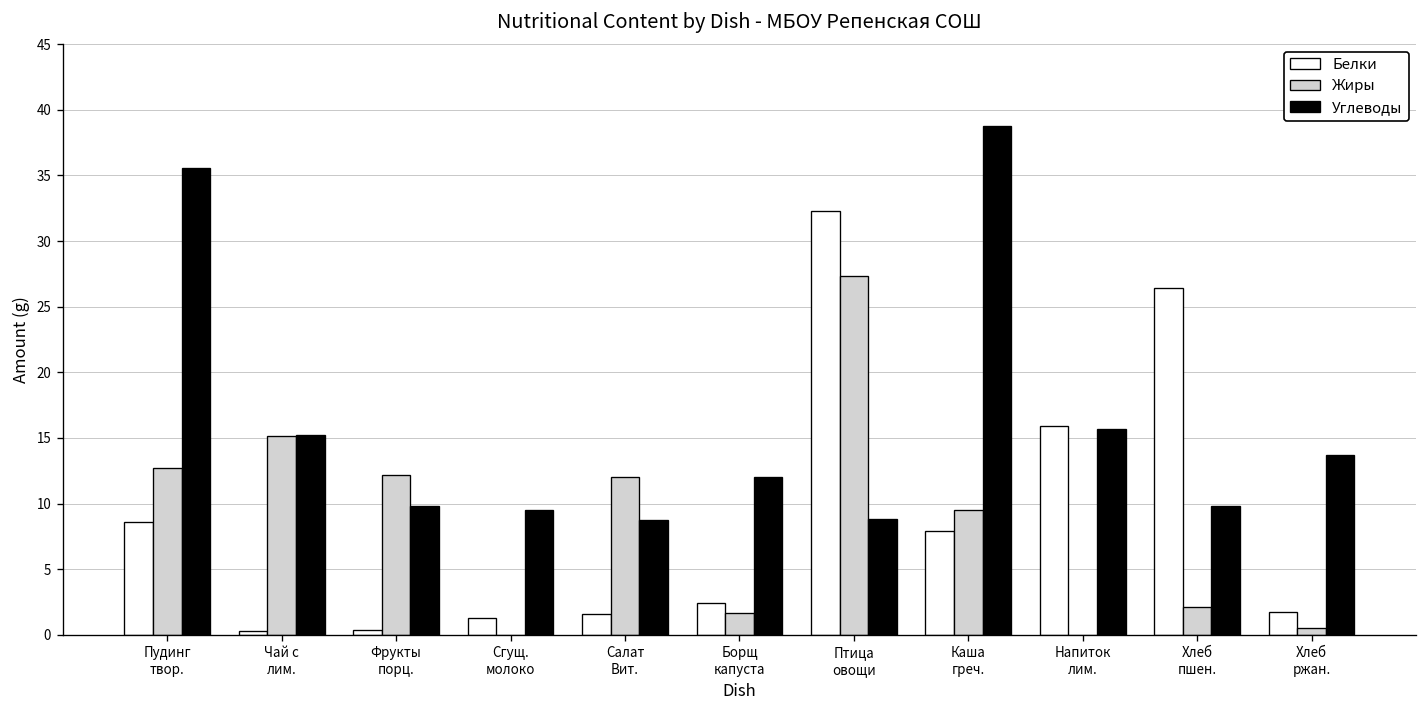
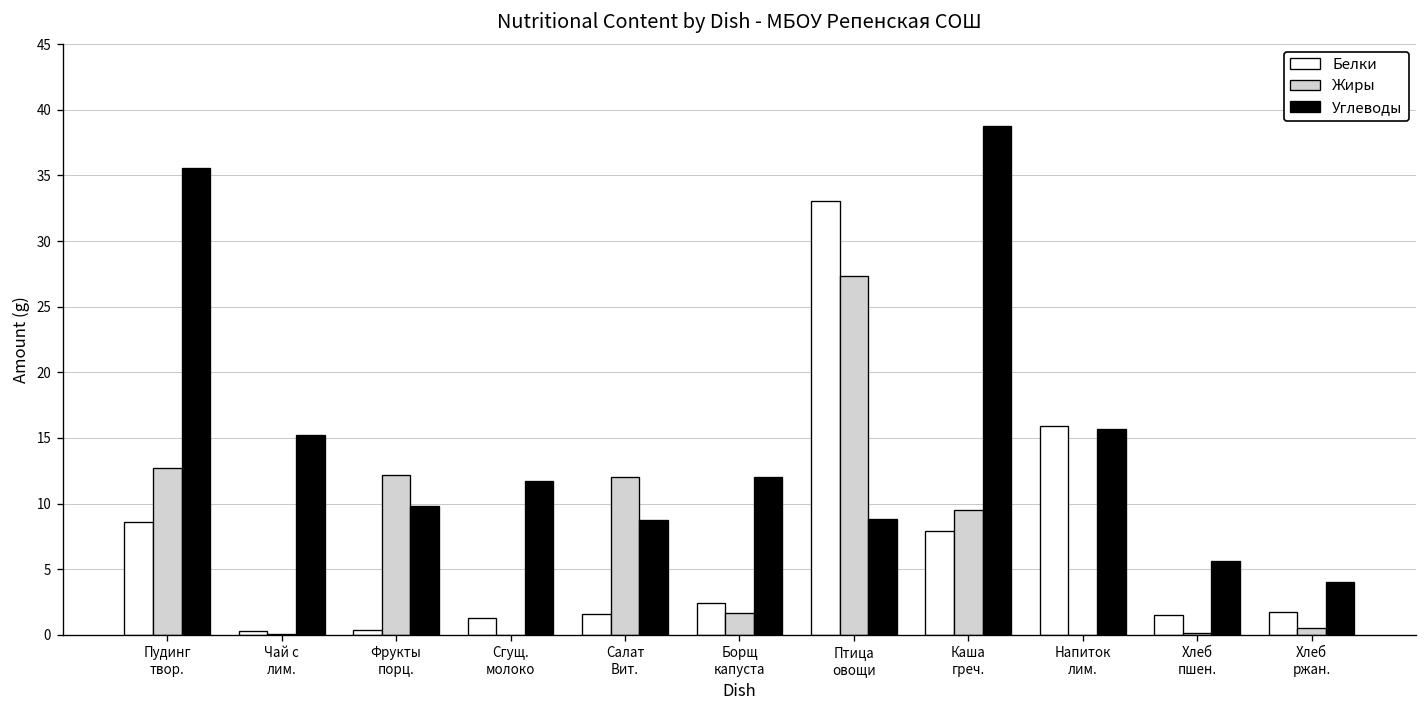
  {
    "Белки": {
      "Пудинг твор.": 8.6,
      "Чай с лим.": 0.3,
      "Фрукты порц.": 0.4,
      "Сгущ. молоко": 1.3,
      "Салат Вит.": 1.6,
      "Борщ капуста": 2.4,
-     "Птица овощи": 32.3,
+     "Птица овощи": 33.1,
      "Каша греч.": 7.9,
      "Напиток лим.": 15.9,
-     "Хлеб пшен.": 26.4,
+     "Хлеб пшен.": 1.5,
      "Хлеб ржан.": 1.7
    },
    "Жиры": {
      "Пудинг твор.": 12.7,
-     "Чай с лим.": 15.1,
+     "Чай с лим.": 0.1,
      "Фрукты порц.": 12.2,
      "Сгущ. молоко": 0.0,
      "Салат Вит.": 12.0,
      "Борщ капуста": 1.7,
      "Птица овощи": 27.3,
      "Каша греч.": 9.5,
      "Напиток лим.": 0.0,
-     "Хлеб пшен.": 2.2,
+     "Хлеб пшен.": 0.2,
      "Хлеб ржан.": 0.5
    },
    "Углеводы": {
      "Пудинг твор.": 35.6,
      "Чай с лим.": 15.2,
      "Фрукты порц.": 9.8,
-     "Сгущ. молоко": 9.5,
+     "Сгущ. молоко": 11.7,
      "Салат Вит.": 8.8,
      "Борщ капуста": 12.0,
      "Птица овощи": 8.8,
      "Каша греч.": 38.8,
      "Напиток лим.": 15.7,
-     "Хлеб пшен.": 9.8,
-     "Хлеб ржан.": 13.7
+     "Хлеб пшен.": 5.6,
+     "Хлеб ржан.": 4.0
    }
  }
